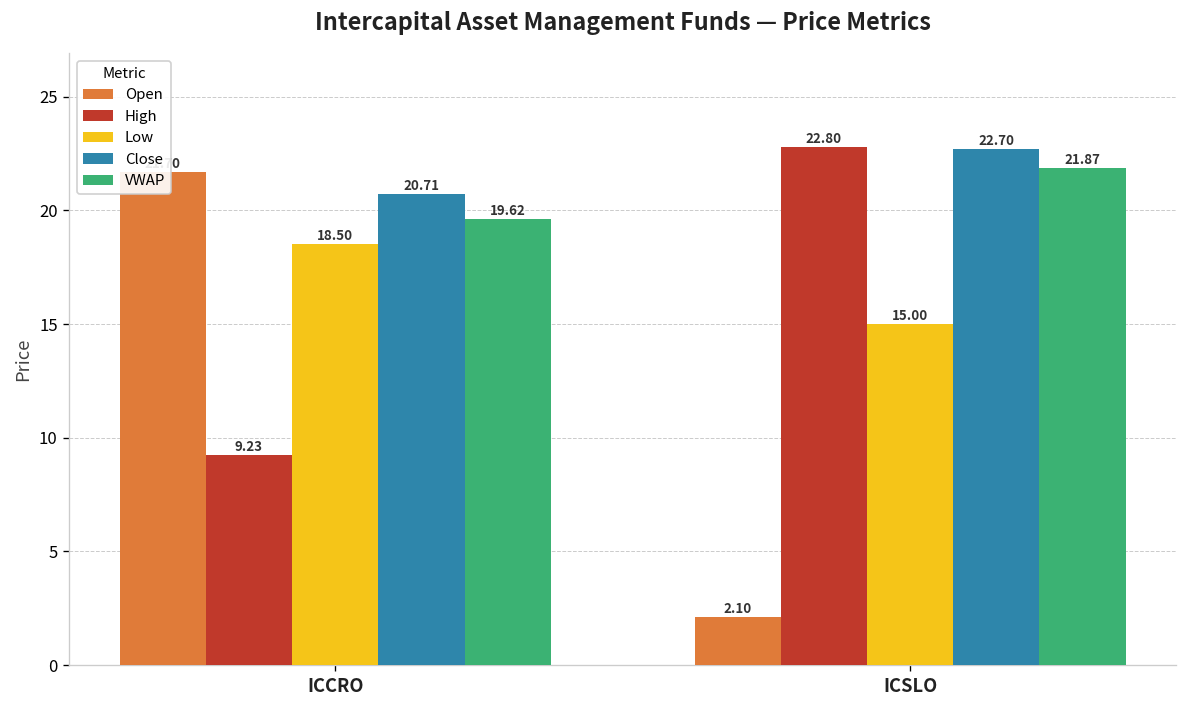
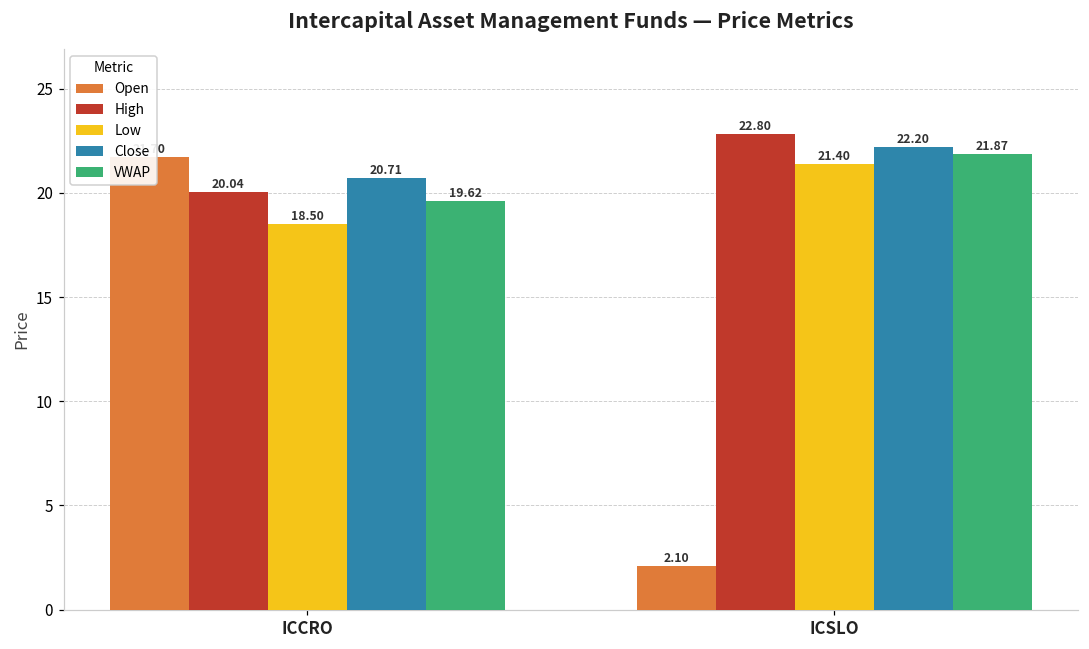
  {
    "Open": {
      "ICSLO": 2.10
    },
    "High": {
-     "ICCRO": 9.23,
+     "ICCRO": 20.04,
      "ICSLO": 22.80
    },
    "Low": {
      "ICCRO": 18.50,
-     "ICSLO": 15.00
+     "ICSLO": 21.40
    },
    "Close": {
      "ICCRO": 20.71,
-     "ICSLO": 22.70
+     "ICSLO": 22.20
    },
    "VWAP": {
      "ICCRO": 19.62,
      "ICSLO": 21.87
    }
  }
